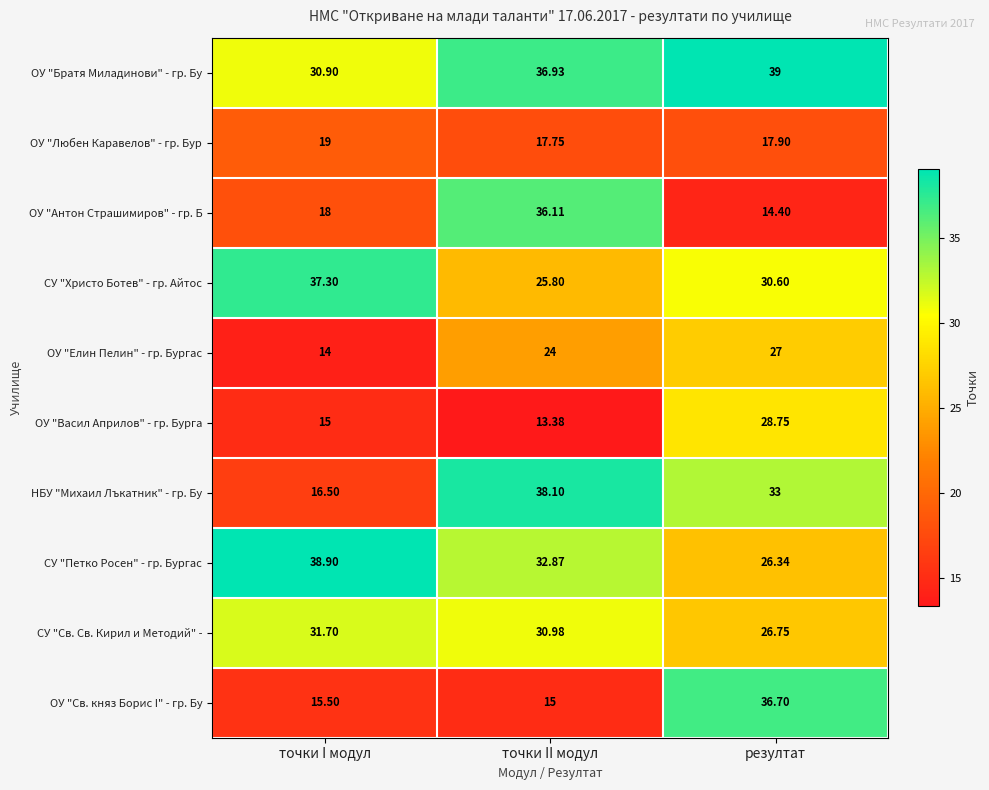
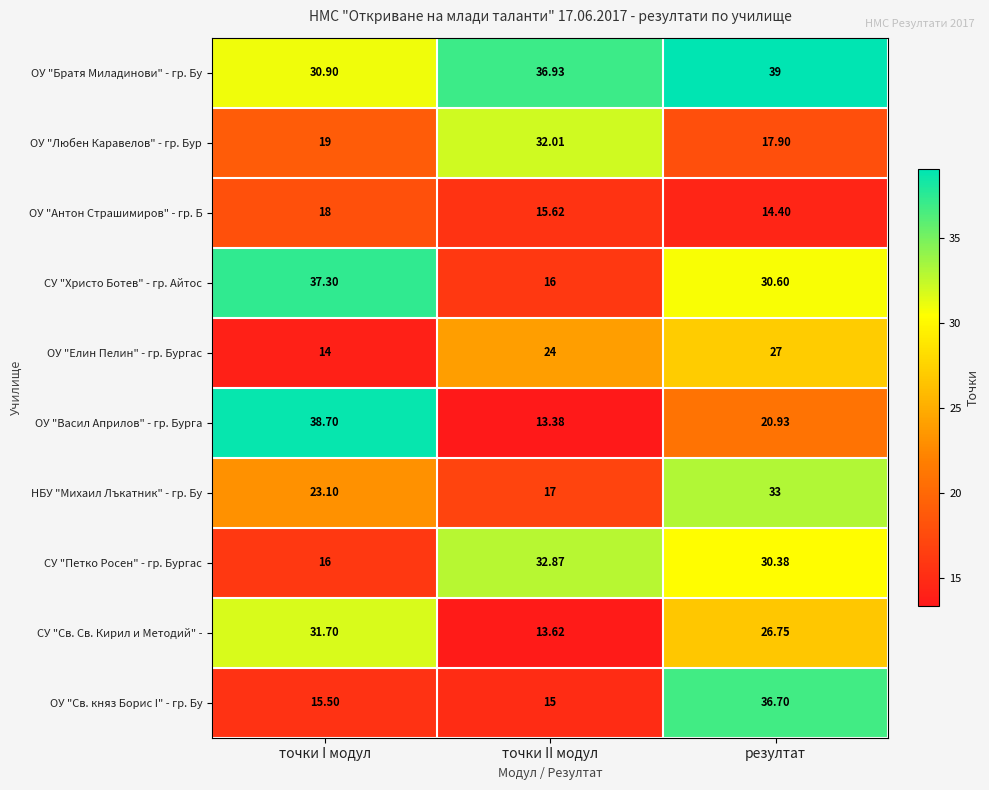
  {
    "ОУ \"Братя Миладинови\" - гр. Бу": {
      "точки I модул": 30.90,
      "точки II модул": 36.93,
      "резултат": 39
    },
    "ОУ \"Любен Каравелов\" - гр. Бур": {
      "точки I модул": 19,
-     "точки II модул": 17.75,
+     "точки II модул": 32.01,
      "резултат": 17.90
    },
    "ОУ \"Антон Страшимиров\" - гр. Б": {
      "точки I модул": 18,
-     "точки II модул": 36.11,
+     "точки II модул": 15.62,
      "резултат": 14.40
    },
    "СУ \"Христо Ботев\" - гр. Айтос": {
      "точки I модул": 37.30,
-     "точки II модул": 25.80,
+     "точки II модул": 16,
      "резултат": 30.60
    },
    "ОУ \"Елин Пелин\" - гр. Бургас": {
      "точки I модул": 14,
      "точки II модул": 24,
      "резултат": 27
    },
    "ОУ \"Васил Априлов\" - гр. Бурга": {
-     "точки I модул": 15,
+     "точки I модул": 38.70,
      "точки II модул": 13.38,
-     "резултат": 28.75
+     "резултат": 20.93
    },
    "НБУ \"Михаил Лъкатник\" - гр. Бу": {
-     "точки I модул": 16.50,
-     "точки II модул": 38.10,
+     "точки I модул": 23.10,
+     "точки II модул": 17,
      "резултат": 33
    },
    "СУ \"Петко Росен\" - гр. Бургас": {
-     "точки I модул": 38.90,
+     "точки I модул": 16,
      "точки II модул": 32.87,
-     "резултат": 26.34
+     "резултат": 30.38
    },
    "СУ \"Св. Св. Кирил и Методий\" -": {
      "точки I модул": 31.70,
-     "точки II модул": 30.98,
+     "точки II модул": 13.62,
      "резултат": 26.75
    },
    "ОУ \"Св. княз Борис I\" - гр. Бу": {
      "точки I модул": 15.50,
      "точки II модул": 15,
      "резултат": 36.70
    }
  }
